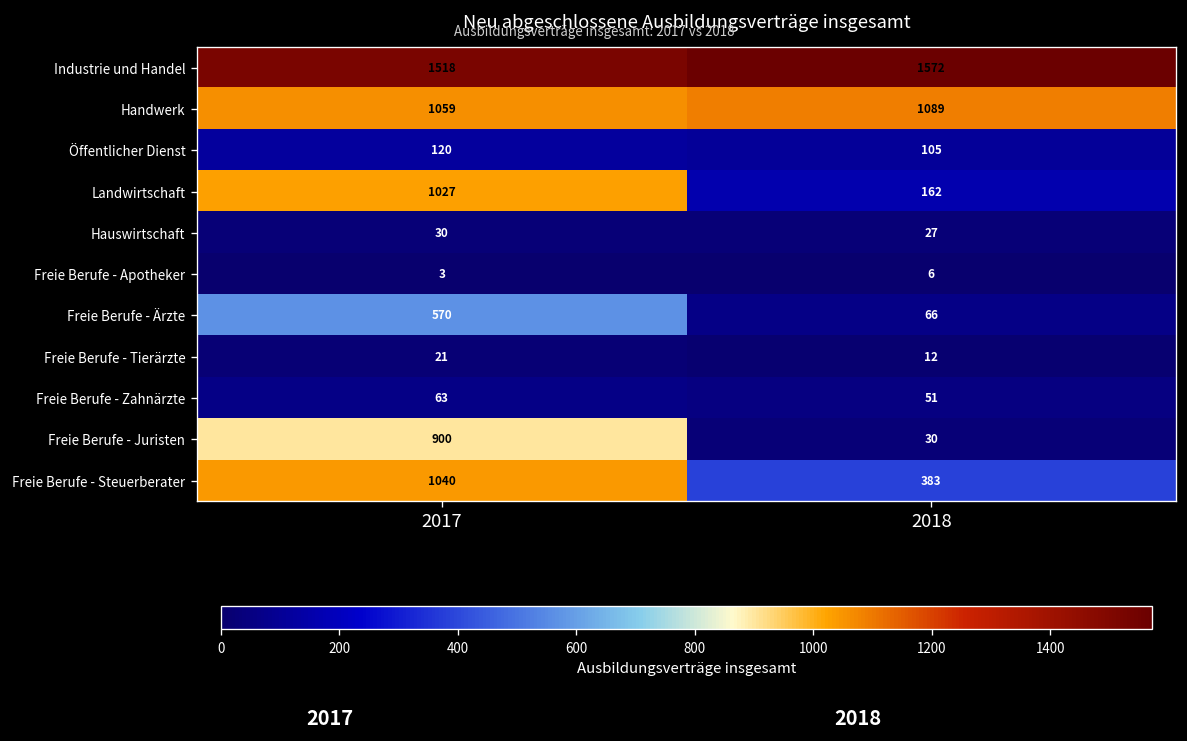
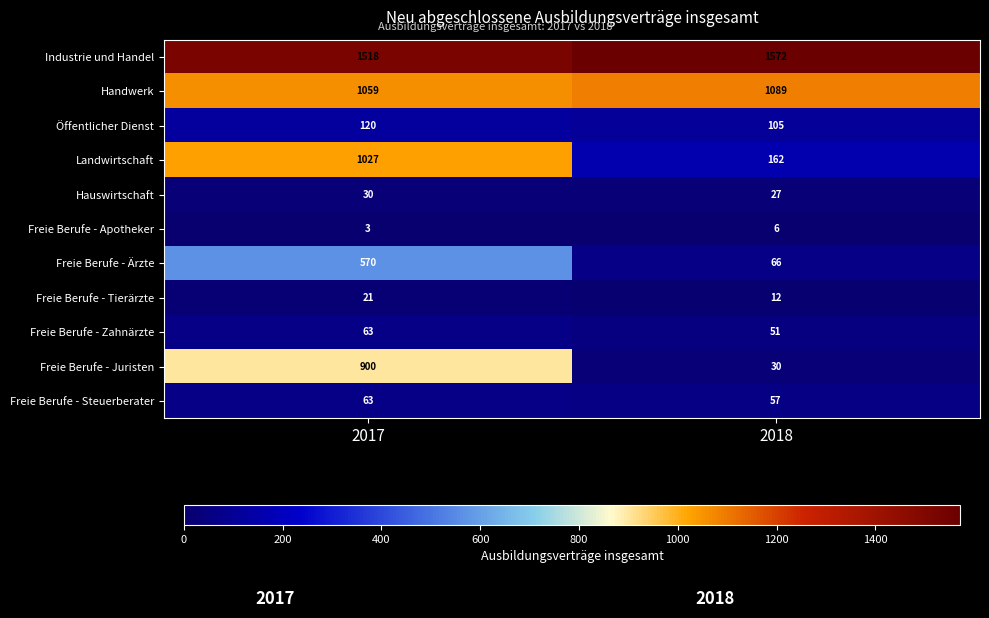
  {
    "Industrie und Handel": {
      "2017": 1518,
      "2018": 1572
    },
    "Handwerk": {
      "2017": 1059,
      "2018": 1089
    },
    "Öffentlicher Dienst": {
      "2017": 120,
      "2018": 105
    },
    "Landwirtschaft": {
      "2017": 1027,
      "2018": 162
    },
    "Hauswirtschaft": {
      "2017": 30,
      "2018": 27
    },
    "Freie Berufe - Apotheker": {
      "2017": 3,
      "2018": 6
    },
    "Freie Berufe - Ärzte": {
      "2017": 570,
      "2018": 66
    },
    "Freie Berufe - Tierärzte": {
      "2017": 21,
      "2018": 12
    },
    "Freie Berufe - Zahnärzte": {
      "2017": 63,
      "2018": 51
    },
    "Freie Berufe - Juristen": {
      "2017": 900,
      "2018": 30
    },
    "Freie Berufe - Steuerberater": {
-     "2017": 1040,
-     "2018": 383
+     "2017": 63,
+     "2018": 57
    }
  }
